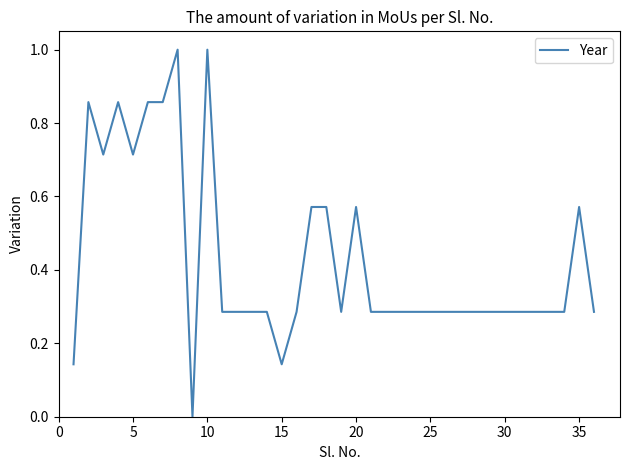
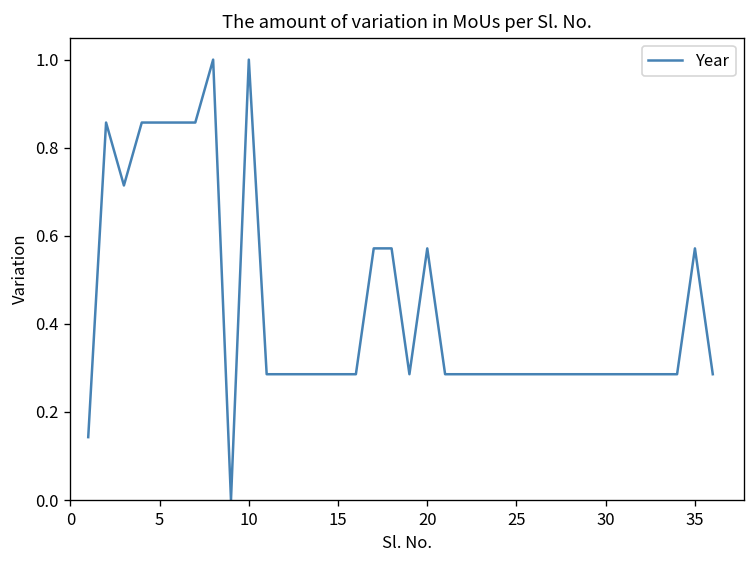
  {
-   "5": 0.71,
+   "5": 0.86,
    "10": 1.00,
-   "15": 0.14,
+   "15": 0.29,
    "20": 0.57,
    "25": 0.29,
    "30": 0.29,
    "35": 0.57
  }
